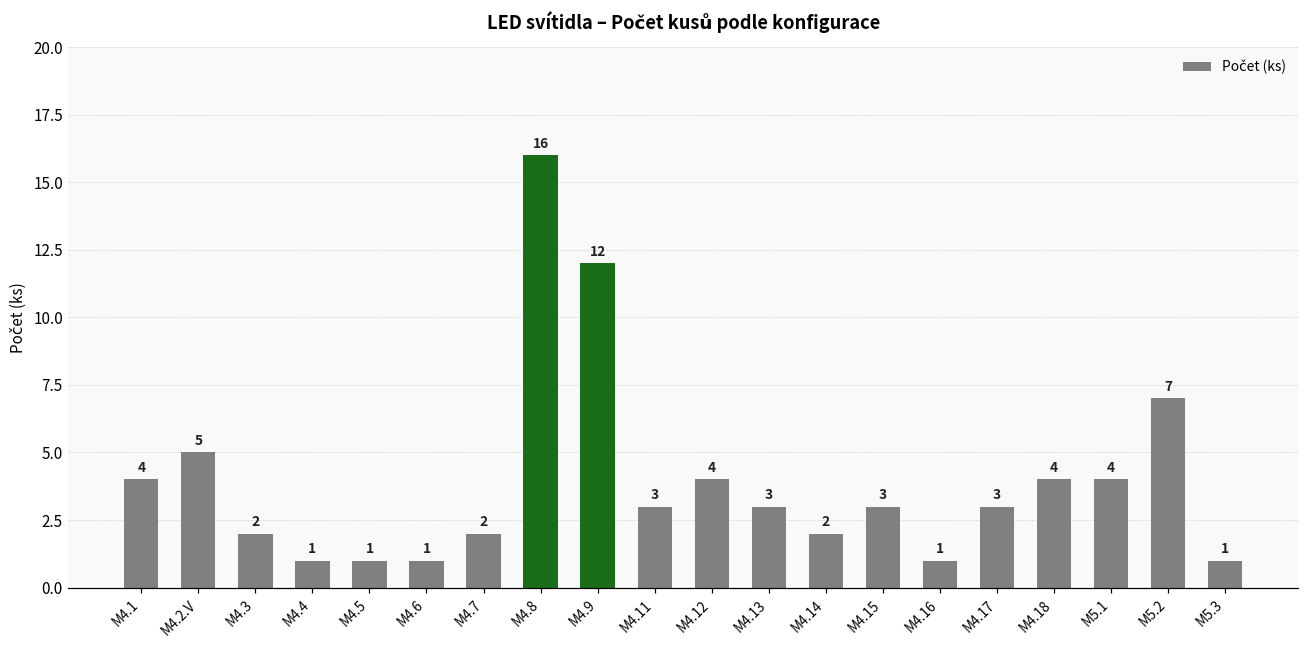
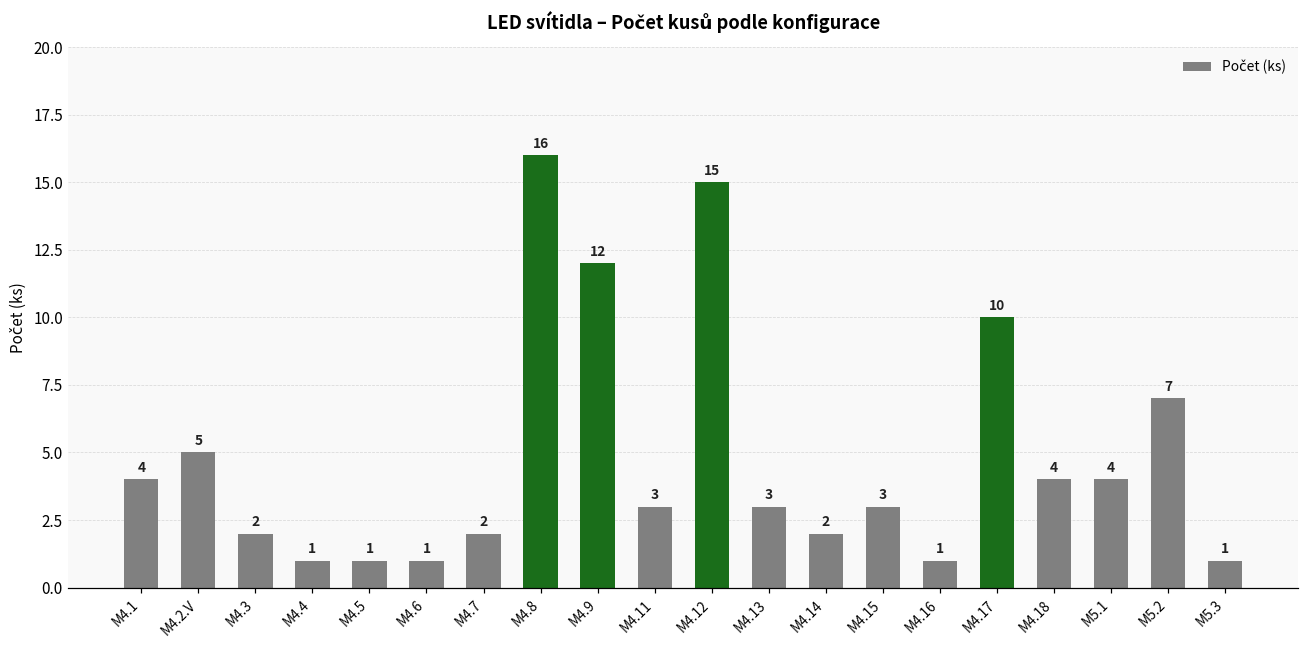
  {
    "M4.1": 4,
    "M4.2.V": 5,
    "M4.3": 2,
    "M4.4": 1,
    "M4.5": 1,
    "M4.6": 1,
    "M4.7": 2,
    "M4.8": 16,
    "M4.9": 12,
    "M4.11": 3,
-   "M4.12": 4,
+   "M4.12": 15,
    "M4.13": 3,
    "M4.14": 2,
    "M4.15": 3,
    "M4.16": 1,
-   "M4.17": 3,
+   "M4.17": 10,
    "M4.18": 4,
    "M5.1": 4,
    "M5.2": 7,
    "M5.3": 1
  }
